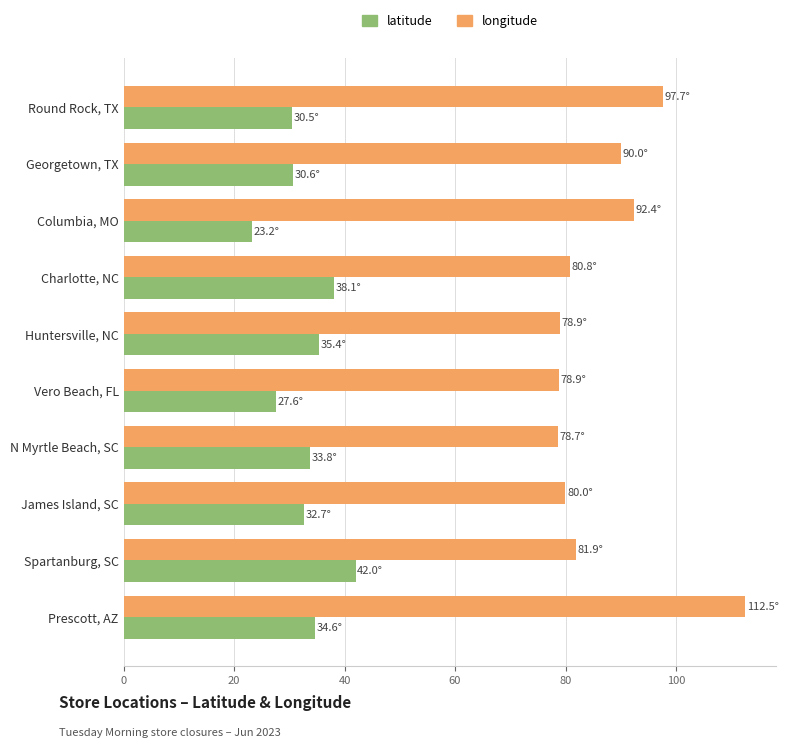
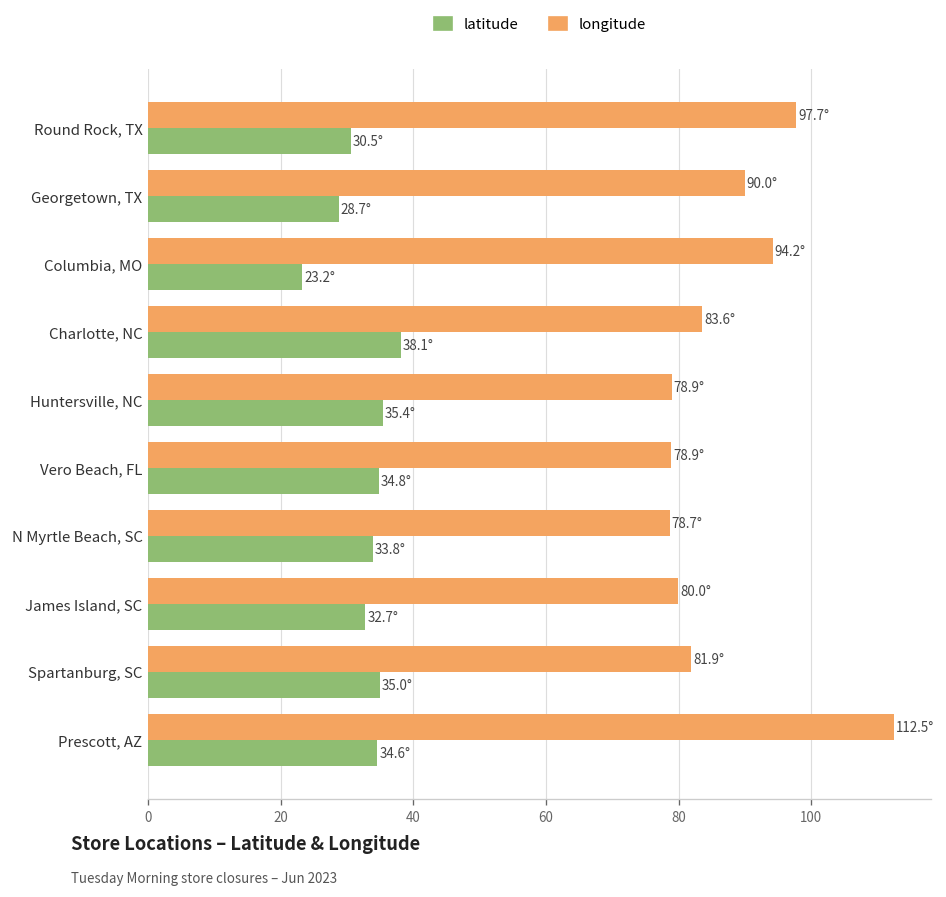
  {
    "latitude": {
      "Round Rock, TX": "30.5°",
-     "Georgetown, TX": "30.6°",
+     "Georgetown, TX": "28.7°",
      "Columbia, MO": "23.2°",
      "Charlotte, NC": "38.1°",
      "Huntersville, NC": "35.4°",
-     "Vero Beach, FL": "27.6°",
+     "Vero Beach, FL": "34.8°",
      "N Myrtle Beach, SC": "33.8°",
      "James Island, SC": "32.7°",
-     "Spartanburg, SC": "42.0°",
+     "Spartanburg, SC": "35.0°",
      "Prescott, AZ": "34.6°"
    },
    "longitude": {
      "Round Rock, TX": "97.7°",
      "Georgetown, TX": "90.0°",
-     "Columbia, MO": "92.4°",
-     "Charlotte, NC": "80.8°",
+     "Columbia, MO": "94.2°",
+     "Charlotte, NC": "83.6°",
      "Huntersville, NC": "78.9°",
      "Vero Beach, FL": "78.9°",
      "N Myrtle Beach, SC": "78.7°",
      "James Island, SC": "80.0°",
      "Spartanburg, SC": "81.9°",
      "Prescott, AZ": "112.5°"
    }
  }
